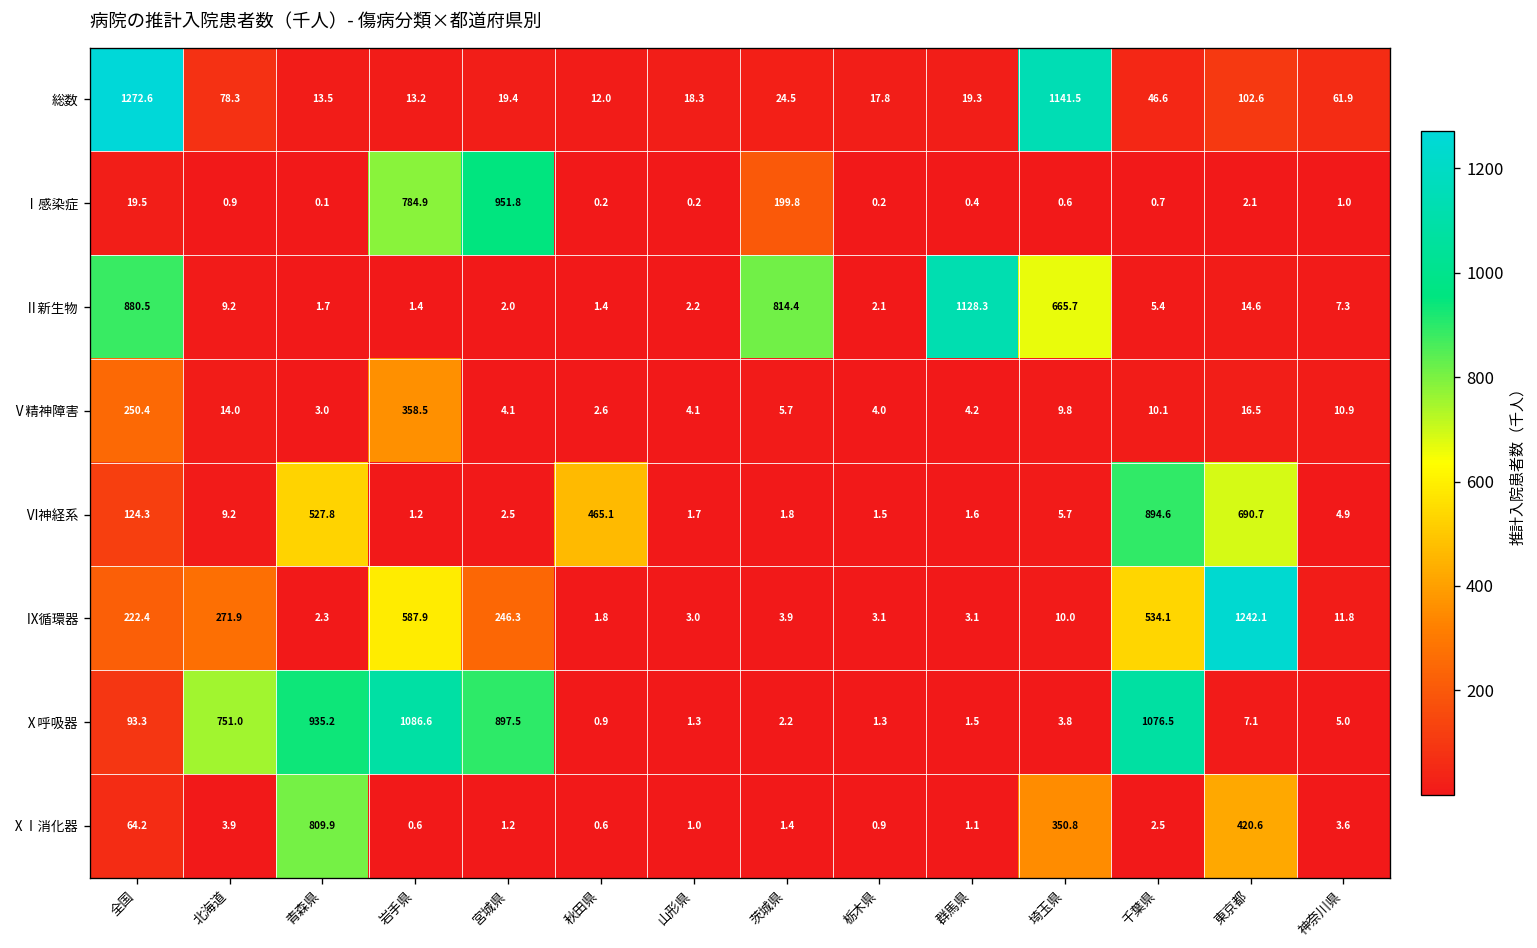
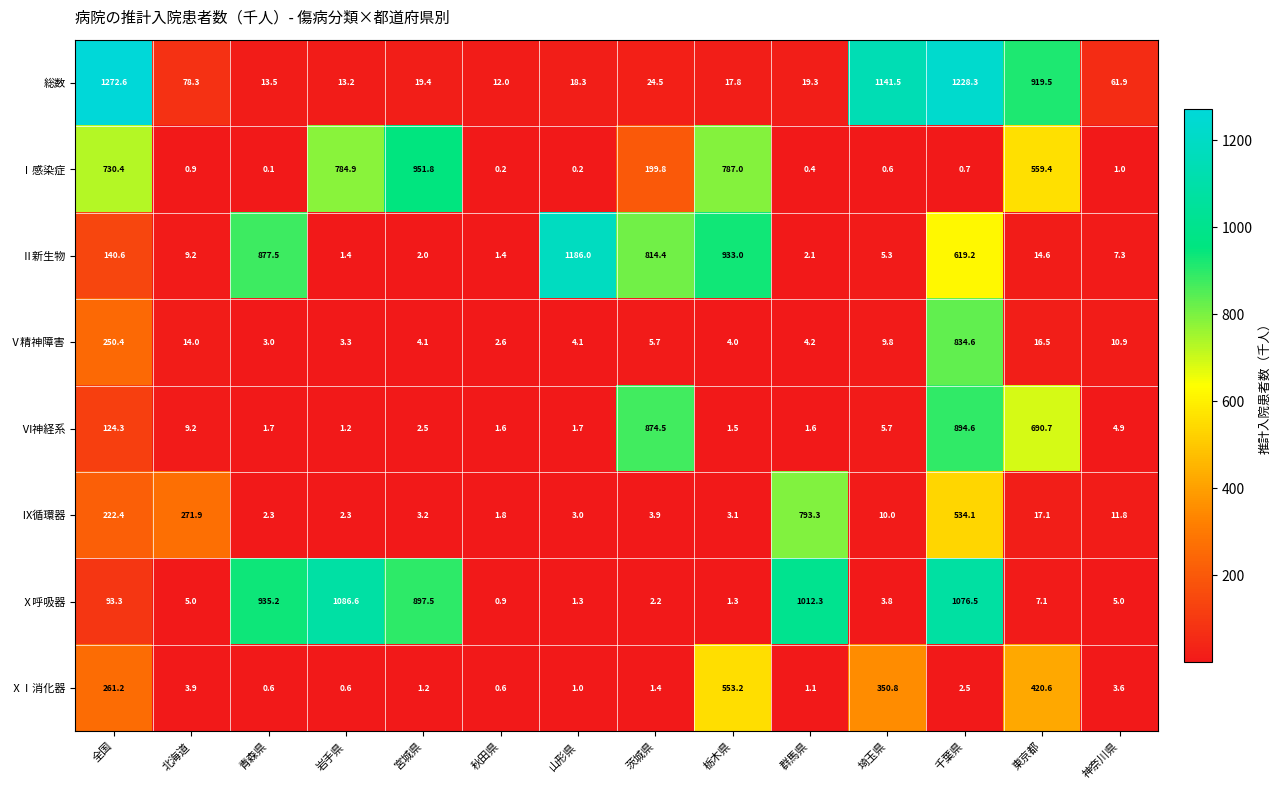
  {
    "総数": {
      "全国": 1272.6,
      "北海道": 78.3,
      "青森県": 13.5,
      "岩手県": 13.2,
      "宮城県": 19.4,
      "秋田県": 12.0,
      "山形県": 18.3,
      "茨城県": 24.5,
      "栃木県": 17.8,
      "群馬県": 19.3,
      "埼玉県": 1141.5,
-     "千葉県": 46.6,
-     "東京都": 102.6,
+     "千葉県": 1228.3,
+     "東京都": 919.5,
      "神奈川県": 61.9
    },
    "Ⅰ感染症": {
-     "全国": 19.5,
+     "全国": 730.4,
      "北海道": 0.9,
      "青森県": 0.1,
      "岩手県": 784.9,
      "宮城県": 951.8,
      "秋田県": 0.2,
      "山形県": 0.2,
      "茨城県": 199.8,
-     "栃木県": 0.2,
+     "栃木県": 787.0,
      "群馬県": 0.4,
      "埼玉県": 0.6,
      "千葉県": 0.7,
-     "東京都": 2.1,
+     "東京都": 559.4,
      "神奈川県": 1.0
    },
    "Ⅱ新生物": {
-     "全国": 880.5,
+     "全国": 140.6,
      "北海道": 9.2,
-     "青森県": 1.7,
+     "青森県": 877.5,
      "岩手県": 1.4,
      "宮城県": 2.0,
      "秋田県": 1.4,
-     "山形県": 2.2,
+     "山形県": 1186.0,
      "茨城県": 814.4,
-     "栃木県": 2.1,
-     "群馬県": 1128.3,
-     "埼玉県": 665.7,
-     "千葉県": 5.4,
+     "栃木県": 933.0,
+     "群馬県": 2.1,
+     "埼玉県": 5.3,
+     "千葉県": 619.2,
      "東京都": 14.6,
      "神奈川県": 7.3
    },
    "Ⅴ精神障害": {
      "全国": 250.4,
      "北海道": 14.0,
      "青森県": 3.0,
-     "岩手県": 358.5,
+     "岩手県": 3.3,
      "宮城県": 4.1,
      "秋田県": 2.6,
      "山形県": 4.1,
      "茨城県": 5.7,
      "栃木県": 4.0,
      "群馬県": 4.2,
      "埼玉県": 9.8,
-     "千葉県": 10.1,
+     "千葉県": 834.6,
      "東京都": 16.5,
      "神奈川県": 10.9
    },
    "Ⅵ神経系": {
      "全国": 124.3,
      "北海道": 9.2,
-     "青森県": 527.8,
+     "青森県": 1.7,
      "岩手県": 1.2,
      "宮城県": 2.5,
-     "秋田県": 465.1,
+     "秋田県": 1.6,
      "山形県": 1.7,
-     "茨城県": 1.8,
+     "茨城県": 874.5,
      "栃木県": 1.5,
      "群馬県": 1.6,
      "埼玉県": 5.7,
      "千葉県": 894.6,
      "東京都": 690.7,
      "神奈川県": 4.9
    },
    "Ⅸ循環器": {
      "全国": 222.4,
      "北海道": 271.9,
      "青森県": 2.3,
-     "岩手県": 587.9,
-     "宮城県": 246.3,
+     "岩手県": 2.3,
+     "宮城県": 3.2,
      "秋田県": 1.8,
      "山形県": 3.0,
      "茨城県": 3.9,
      "栃木県": 3.1,
-     "群馬県": 3.1,
+     "群馬県": 793.3,
      "埼玉県": 10.0,
      "千葉県": 534.1,
-     "東京都": 1242.1,
+     "東京都": 17.1,
      "神奈川県": 11.8
    },
    "Ⅹ呼吸器": {
      "全国": 93.3,
-     "北海道": 751.0,
+     "北海道": 5.0,
      "青森県": 935.2,
      "岩手県": 1086.6,
      "宮城県": 897.5,
      "秋田県": 0.9,
      "山形県": 1.3,
      "茨城県": 2.2,
      "栃木県": 1.3,
-     "群馬県": 1.5,
+     "群馬県": 1012.3,
      "埼玉県": 3.8,
      "千葉県": 1076.5,
      "東京都": 7.1,
      "神奈川県": 5.0
    },
    "ⅩⅠ消化器": {
-     "全国": 64.2,
+     "全国": 261.2,
      "北海道": 3.9,
-     "青森県": 809.9,
+     "青森県": 0.6,
      "岩手県": 0.6,
      "宮城県": 1.2,
      "秋田県": 0.6,
      "山形県": 1.0,
      "茨城県": 1.4,
-     "栃木県": 0.9,
+     "栃木県": 553.2,
      "群馬県": 1.1,
      "埼玉県": 350.8,
      "千葉県": 2.5,
      "東京都": 420.6,
      "神奈川県": 3.6
    }
  }
